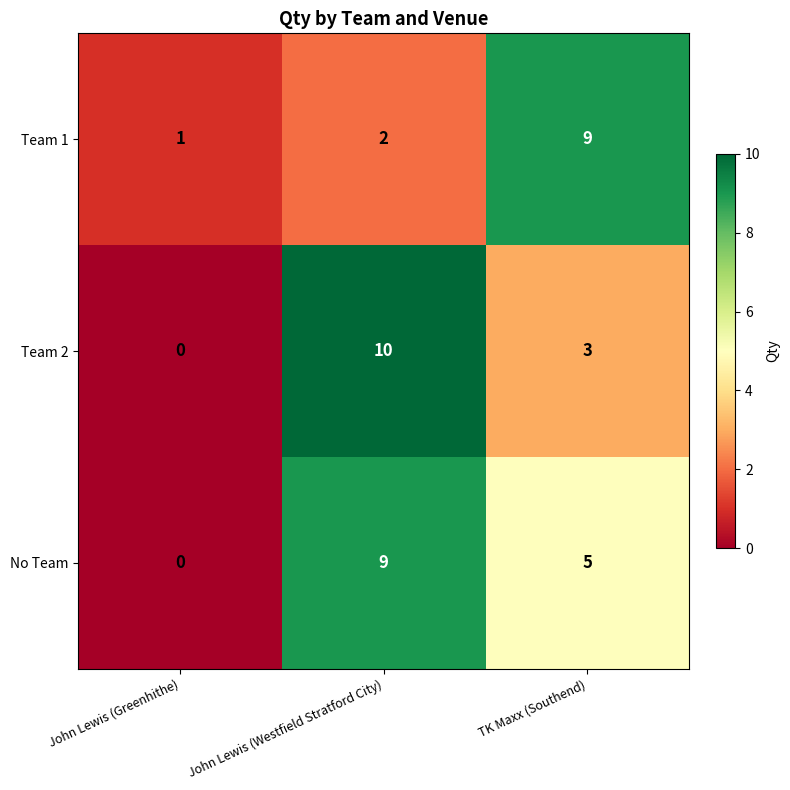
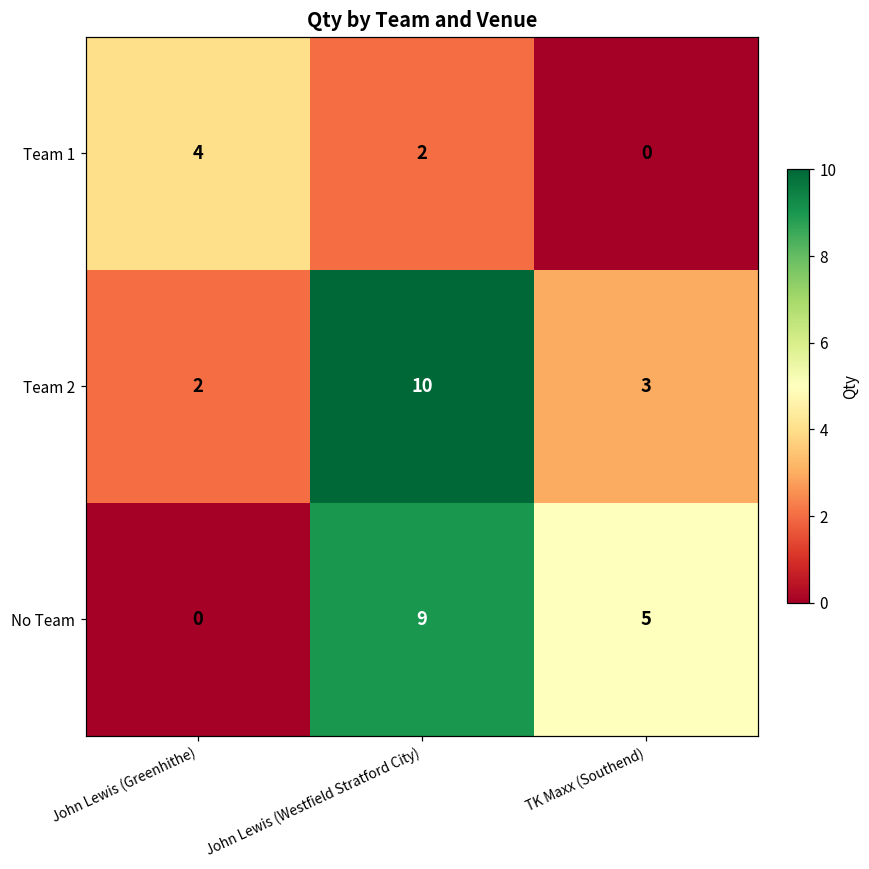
  {
    "Team 1": {
-     "John Lewis (Greenhithe)": 1,
+     "John Lewis (Greenhithe)": 4,
      "John Lewis (Westfield Stratford City)": 2,
-     "TK Maxx (Southend)": 9
+     "TK Maxx (Southend)": 0
    },
    "Team 2": {
-     "John Lewis (Greenhithe)": 0,
+     "John Lewis (Greenhithe)": 2,
      "John Lewis (Westfield Stratford City)": 10,
      "TK Maxx (Southend)": 3
    },
    "No Team": {
      "John Lewis (Greenhithe)": 0,
      "John Lewis (Westfield Stratford City)": 9,
      "TK Maxx (Southend)": 5
    }
  }
